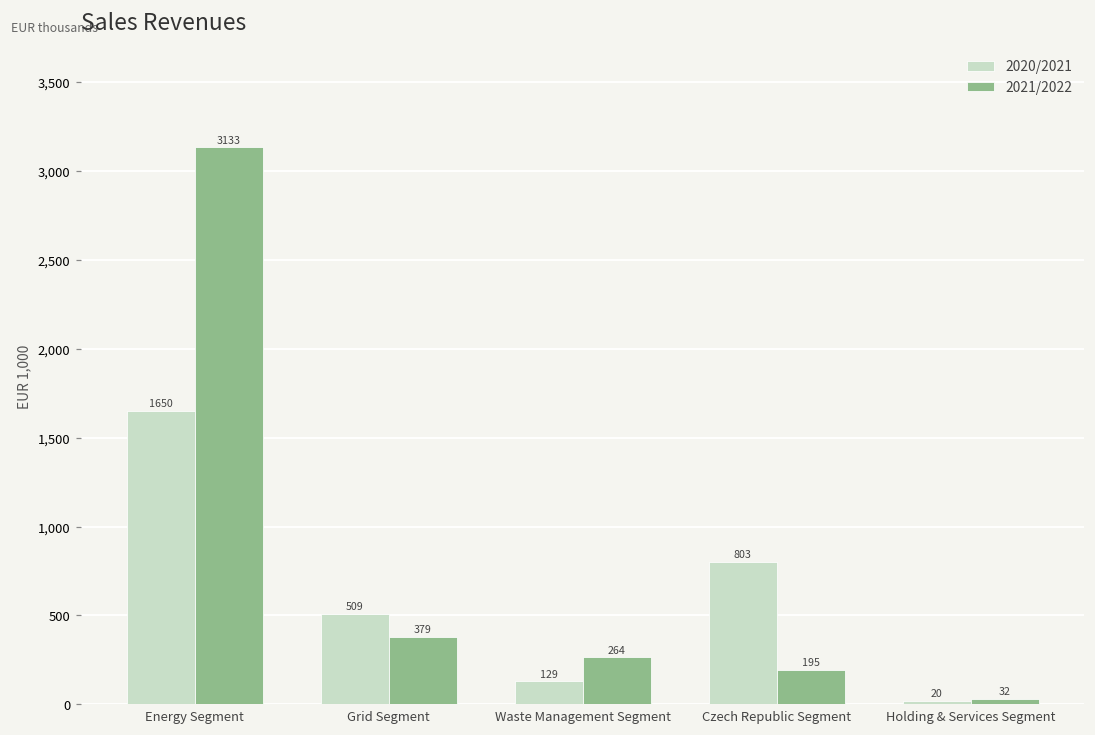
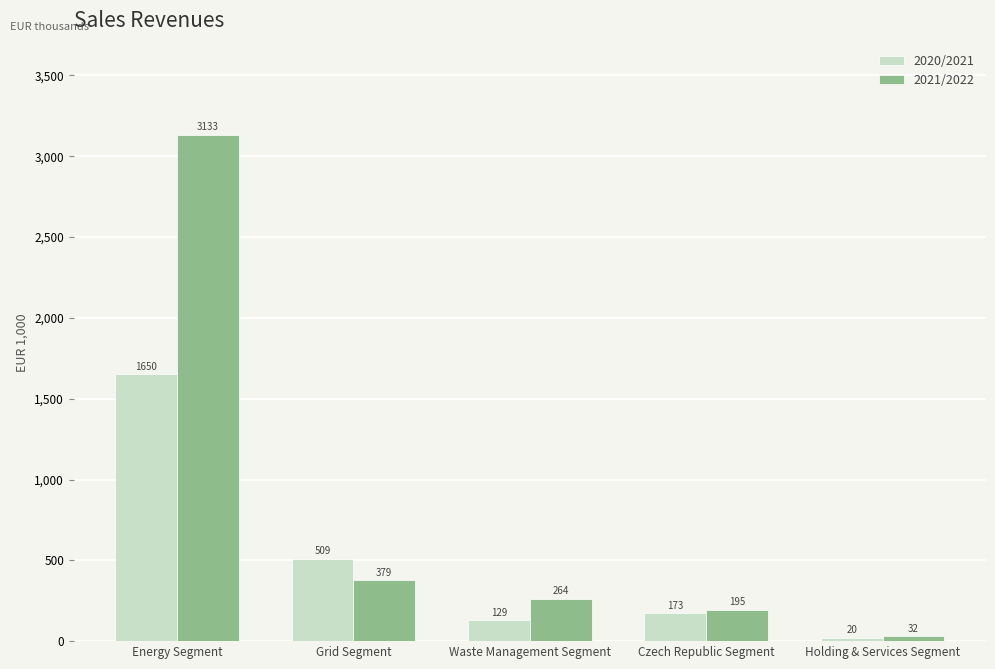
  {
    "2020/2021": {
-     "Czech Republic Segment": 803
+     "Czech Republic Segment": 173
    }
  }
